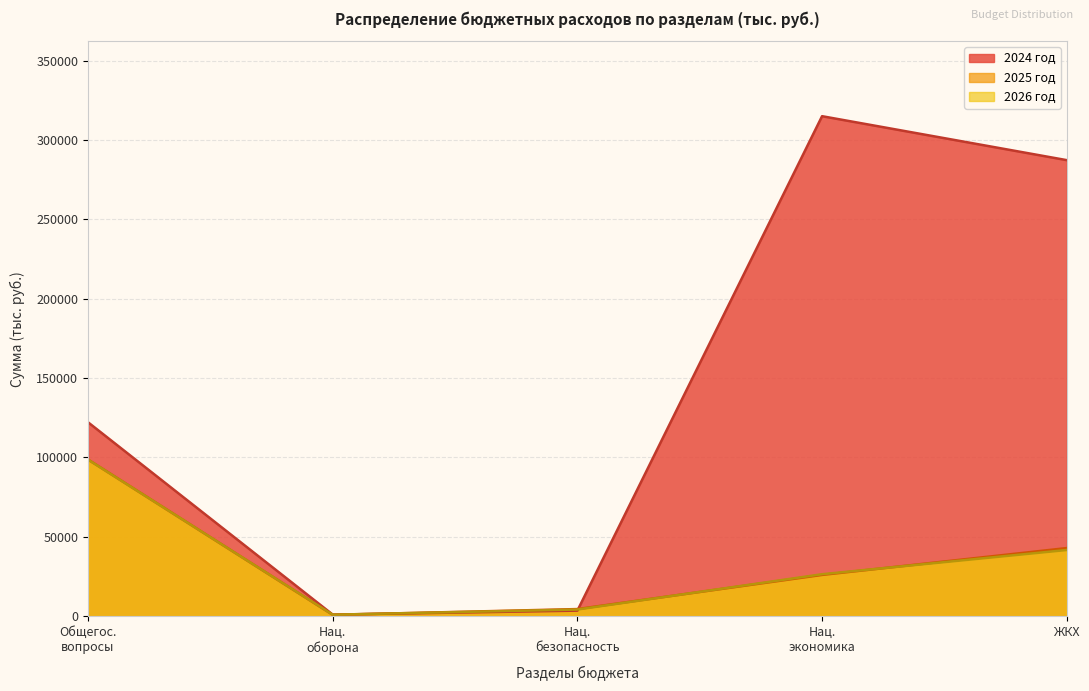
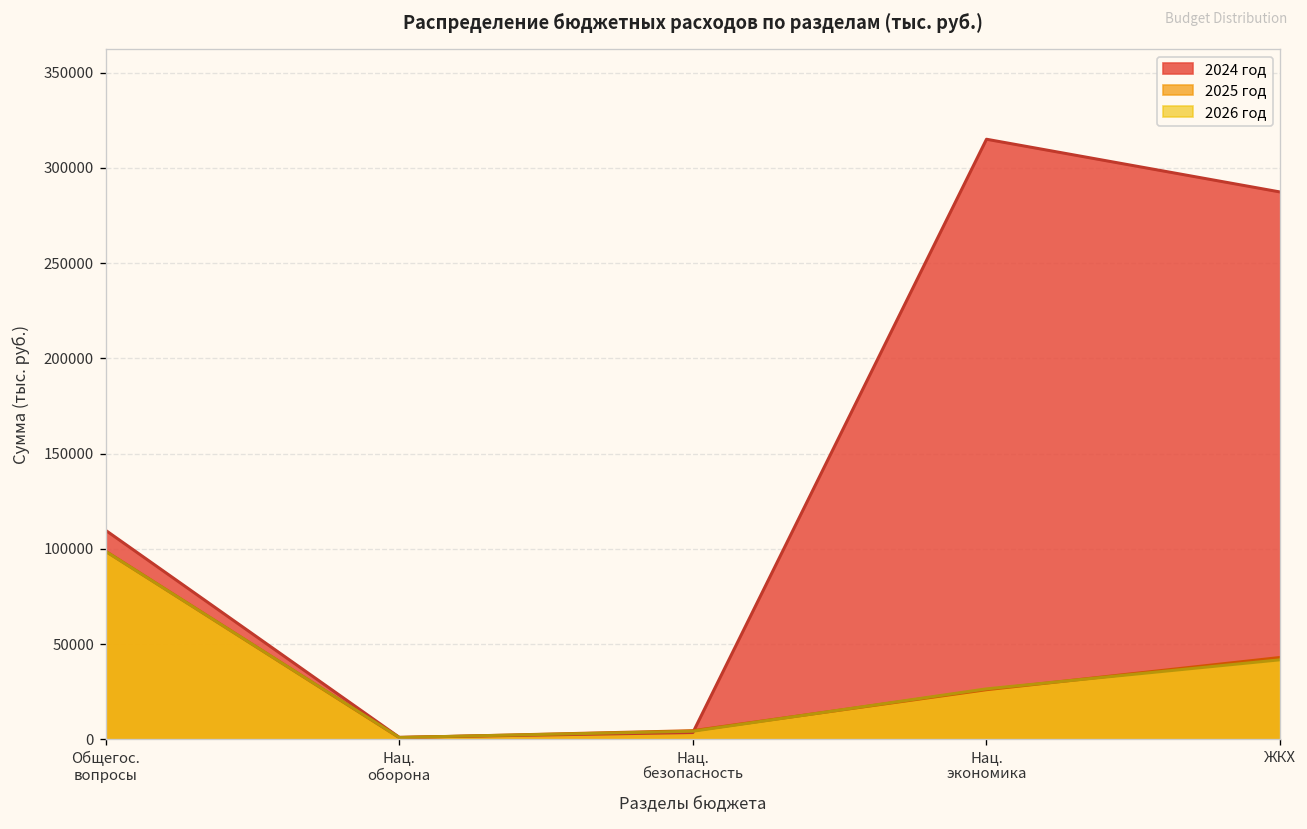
  {
    "2024 год": {
-     "Общегос. вопросы": 122000,
+     "Общегос. вопросы": 110000,
      "Нац. экономика": 315000,
      "ЖКХ": 287000
    }
  }
